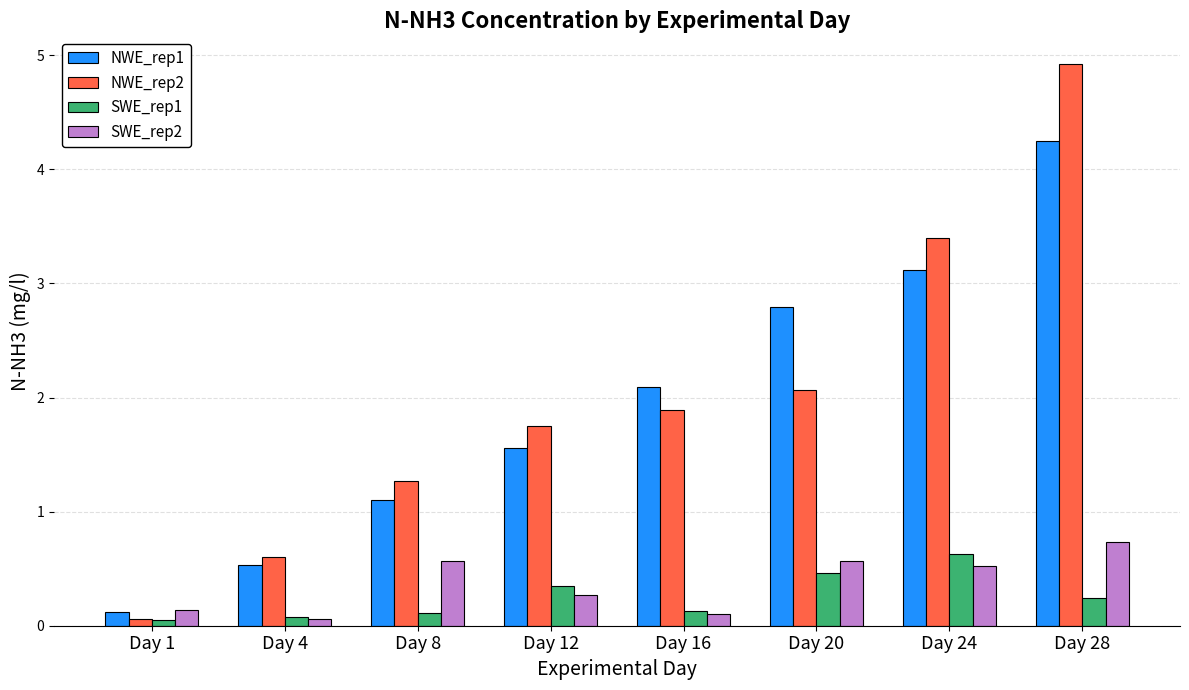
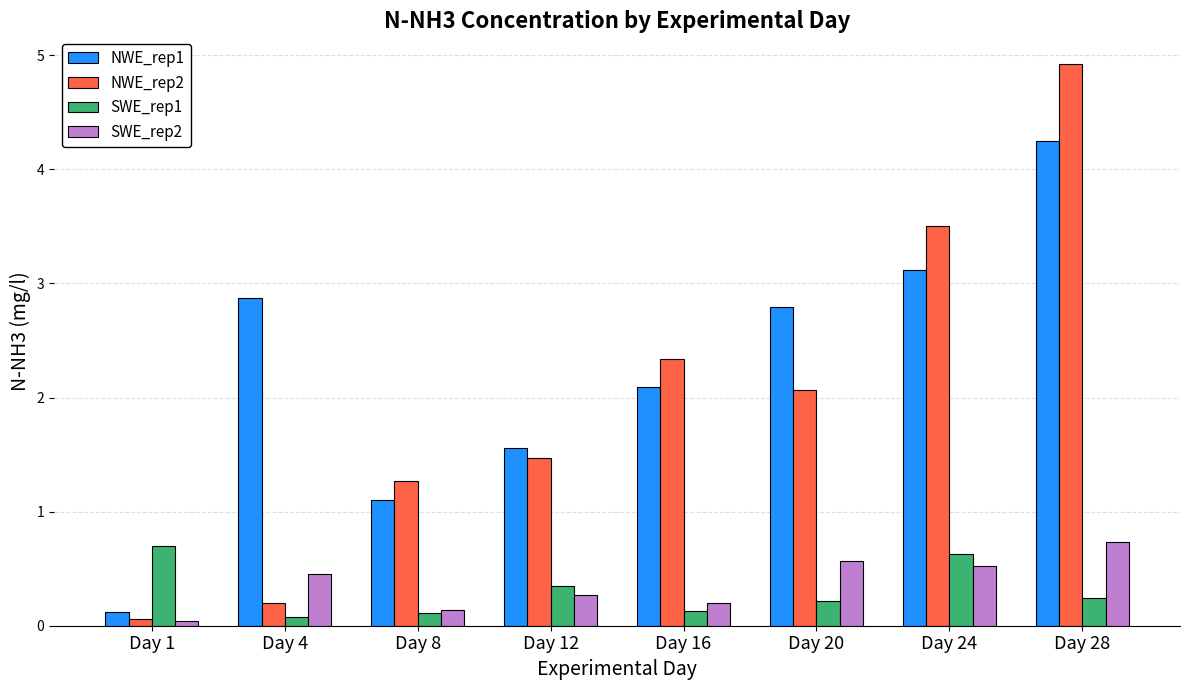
  {
    "NWE_rep1": {
      "Day 1": 0.12,
-     "Day 4": 0.53,
+     "Day 4": 2.87,
      "Day 8": 1.10,
      "Day 12": 1.56,
      "Day 16": 2.09,
      "Day 20": 2.79,
      "Day 24": 3.12,
      "Day 28": 4.25
    },
    "NWE_rep2": {
      "Day 1": 0.06,
-     "Day 4": 0.6,
+     "Day 4": 0.2,
      "Day 8": 1.27,
-     "Day 12": 1.75,
-     "Day 16": 1.89,
+     "Day 12": 1.47,
+     "Day 16": 2.34,
      "Day 20": 2.07,
-     "Day 24": 3.4,
+     "Day 24": 3.5,
      "Day 28": 4.92
    },
    "SWE_rep1": {
-     "Day 1": 0.05,
+     "Day 1": 0.70,
      "Day 4": 0.08,
      "Day 8": 0.11,
      "Day 12": 0.35,
      "Day 16": 0.13,
-     "Day 20": 0.46,
+     "Day 20": 0.22,
      "Day 24": 0.63,
      "Day 28": 0.24
    },
    "SWE_rep2": {
-     "Day 1": 0.14,
-     "Day 4": 0.06,
-     "Day 8": 0.57,
+     "Day 1": 0.04,
+     "Day 4": 0.45,
+     "Day 8": 0.14,
      "Day 12": 0.27,
-     "Day 16": 0.1,
+     "Day 16": 0.2,
      "Day 20": 0.57,
      "Day 24": 0.52,
      "Day 28": 0.73
    }
  }
